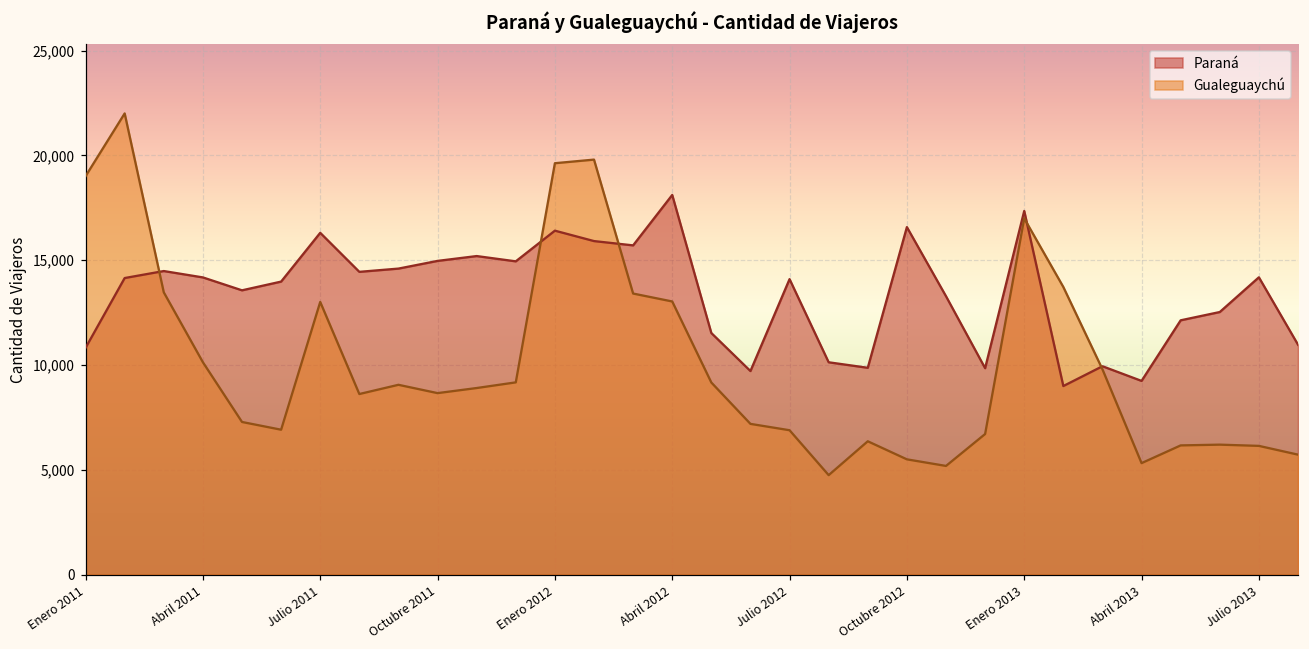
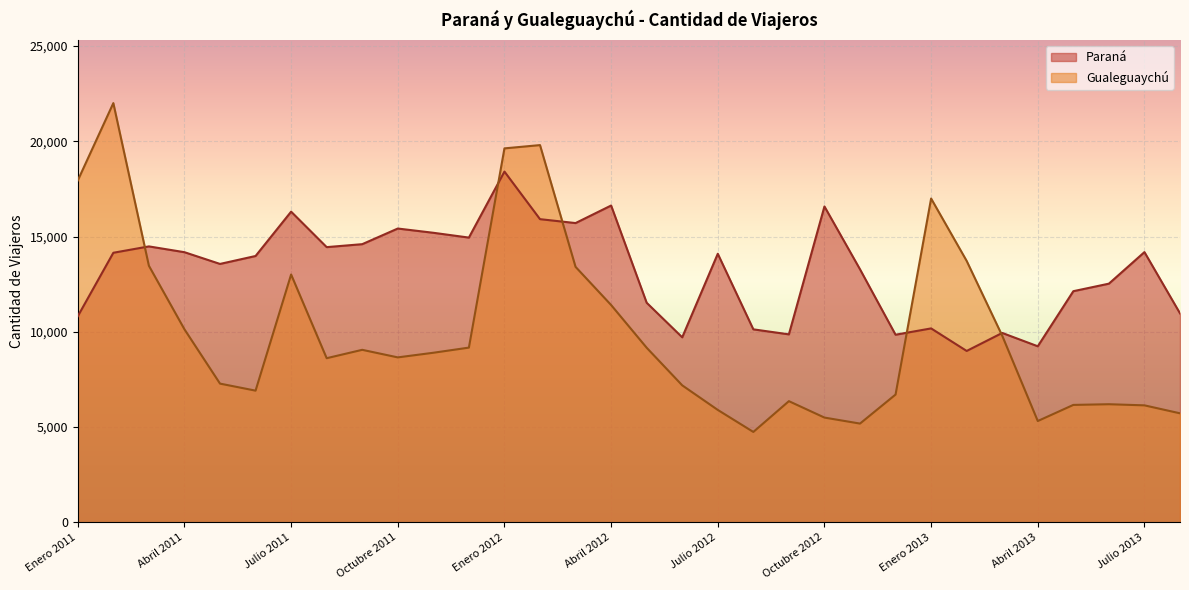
  {
    "Paraná": {
      "Enero 2011": "10,800",
      "Abril 2011": "14,200",
      "Julio 2011": "16,300",
-     "Octubre 2011": "15,000",
-     "Enero 2012": "16,400",
-     "Abril 2012": "18,100",
+     "Octubre 2011": "15,400",
+     "Enero 2012": "18,400",
+     "Abril 2012": "16,600",
      "Julio 2012": "14,100",
      "Octubre 2012": "16,600",
-     "Enero 2013": "17,400",
+     "Enero 2013": "10,200",
      "Abril 2013": "9,200",
      "Julio 2013": "14,200"
    },
    "Gualeguaychú": {
-     "Enero 2011": "19,000",
+     "Enero 2011": "17,900",
      "Abril 2011": "10,100",
      "Julio 2011": "13,000",
      "Octubre 2011": "8,700",
      "Enero 2012": "19,600",
-     "Abril 2012": "13,000",
-     "Julio 2012": "6,900",
+     "Abril 2012": "11,400",
+     "Julio 2012": "5,900",
      "Octubre 2012": "5,500",
      "Enero 2013": "17,000",
      "Abril 2013": "5,300",
      "Julio 2013": "6,100"
    }
  }
